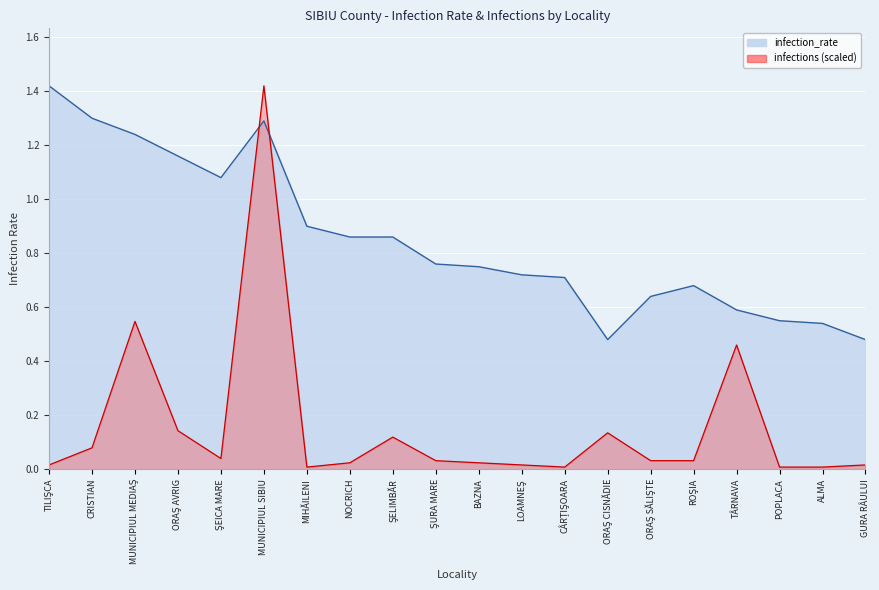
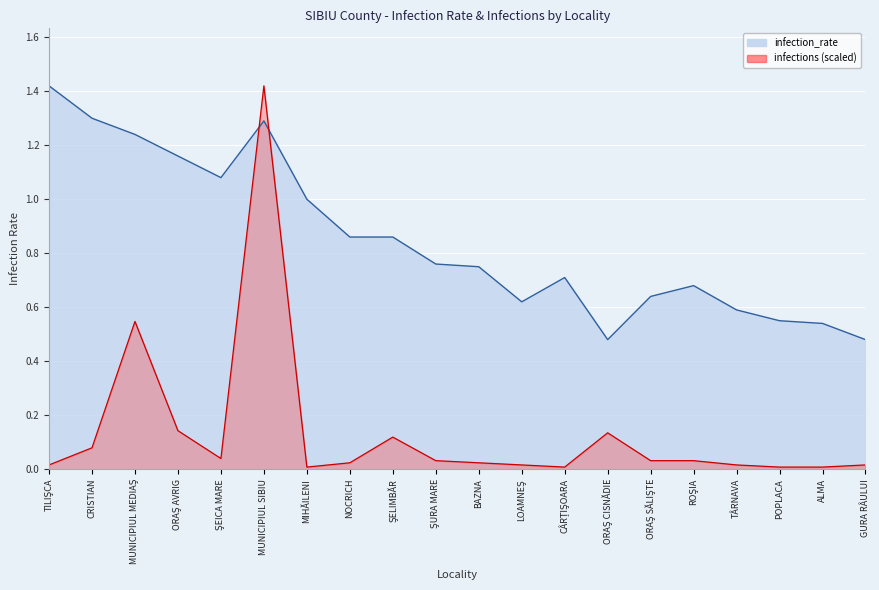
  {
    "infection_rate": {
      "TILIŞCA": 1.42,
      "CRISTIAN": 1.30,
      "MUNICIPIUL MEDIAŞ": 1.24,
      "ORAŞ AVRIG": 1.16,
      "ŞEICA MARE": 1.08,
      "MUNICIPIUL SIBIU": 1.29,
-     "MIHĂILENI": 0.9,
+     "MIHĂILENI": 1.0,
      "NOCRICH": 0.86,
      "ŞELIMBĂR": 0.86,
      "ŞURA MARE": 0.76,
      "BAZNA": 0.75,
-     "LOAMNEŞ": 0.72,
+     "LOAMNEŞ": 0.62,
      "CÂRŢIŞOARA": 0.71,
      "ORAŞ CISNĂDIE": 0.48,
      "ORAŞ SĂLIŞTE": 0.64,
      "ROŞIA": 0.68,
      "TÂRNAVA": 0.59,
      "POPLACA": 0.55,
      "ALMA": 0.54,
      "GURA RÂULUI": 0.48
    },
    "infections (scaled)": {
      "TILIŞCA": 0.02,
      "CRISTIAN": 0.08,
      "MUNICIPIUL MEDIAŞ": 0.55,
      "ORAŞ AVRIG": 0.14,
      "ŞEICA MARE": 0.04,
      "MUNICIPIUL SIBIU": 1.42,
      "MIHĂILENI": 0.01,
      "NOCRICH": 0.02,
      "ŞELIMBĂR": 0.12,
      "ŞURA MARE": 0.03,
      "BAZNA": 0.02,
      "LOAMNEŞ": 0.02,
      "CÂRŢIŞOARA": 0.01,
      "ORAŞ CISNĂDIE": 0.13,
      "ORAŞ SĂLIŞTE": 0.03,
      "ROŞIA": 0.03,
-     "TÂRNAVA": 0.46,
+     "TÂRNAVA": 0.02,
      "POPLACA": 0.01,
      "ALMA": 0.01,
      "GURA RÂULUI": 0.02
    }
  }
